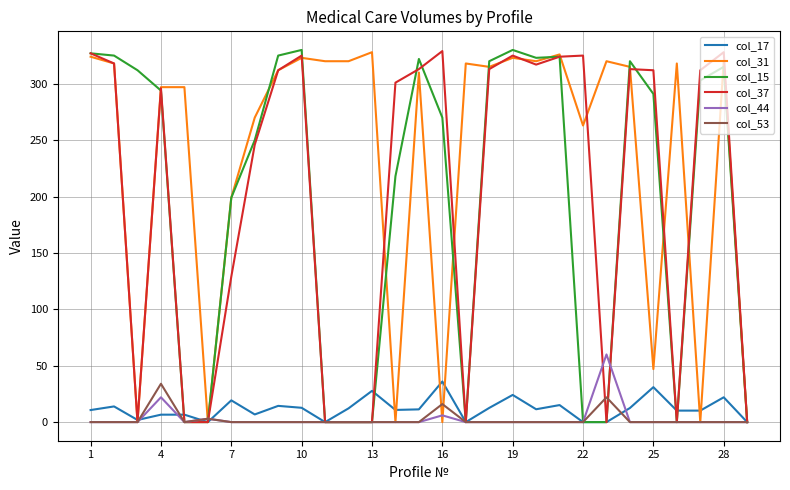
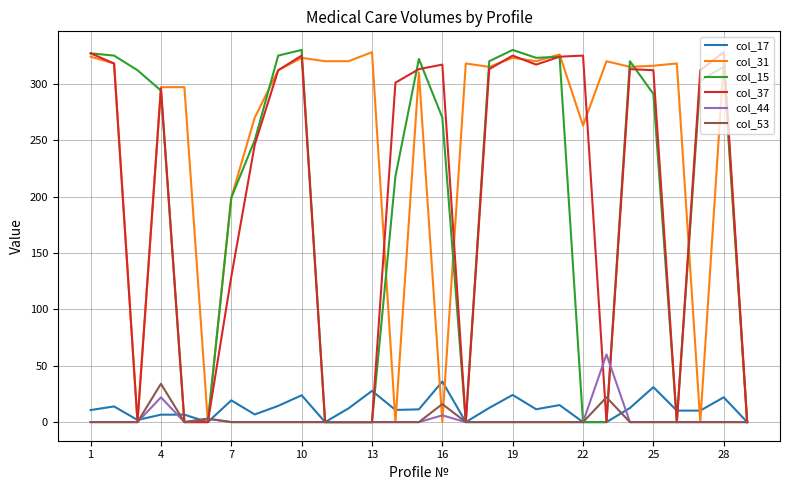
  {
    "col_17": {
      "1": 11,
      "4": 7,
      "7": 19,
-     "10": 13,
+     "10": 24,
      "13": 28,
      "16": 36,
      "19": 24,
      "25": 31,
      "28": 22
    },
    "col_31": {
      "1": 324,
      "13": 328,
      "16": 0,
      "22": 263,
-     "25": 47
+     "25": 316
    },
    "col_15": {
      "10": 330,
      "16": 270,
      "19": 330,
      "25": 291
    },
    "col_37": {
      "7": 129,
-     "16": 329,
+     "16": 317,
      "22": 325,
      "25": 312
    },
    "col_44": {
      "4": 22,
      "16": 6
    },
    "col_53": {
      "4": 34,
      "16": 16
    }
  }
